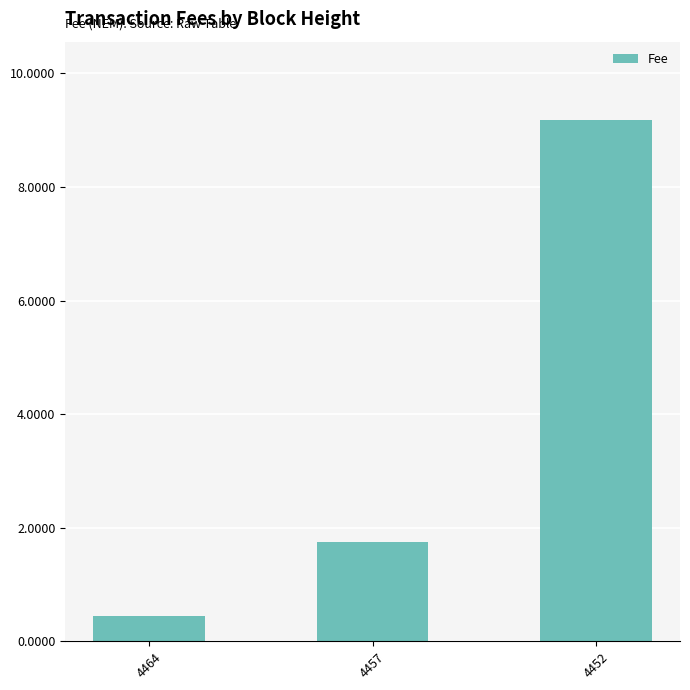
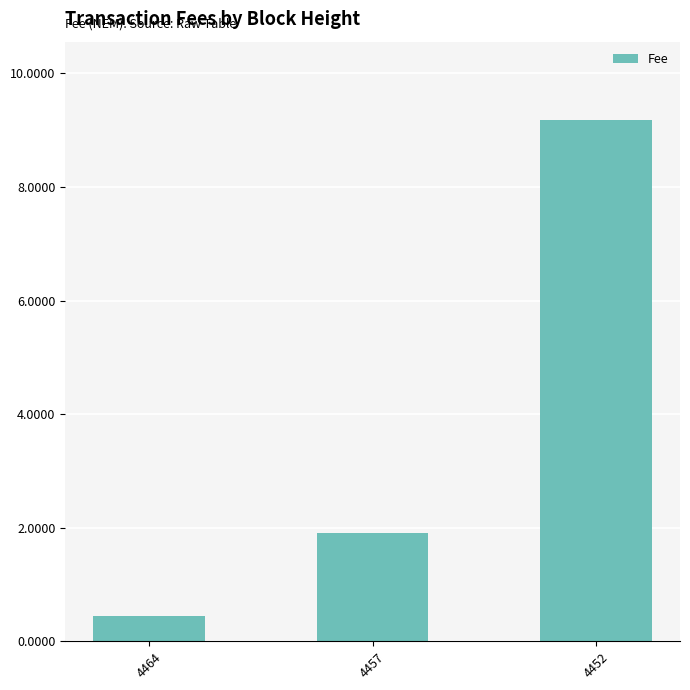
  {
    "4464": 0.4,
-   "4457": 1.8,
+   "4457": 1.9,
    "4452": 9.2
  }
